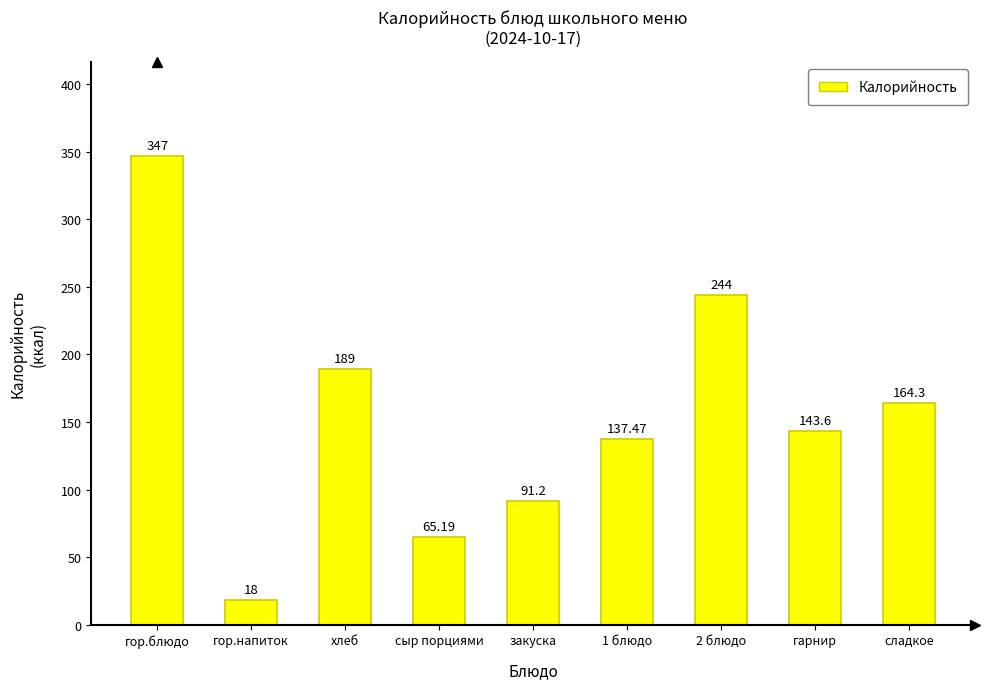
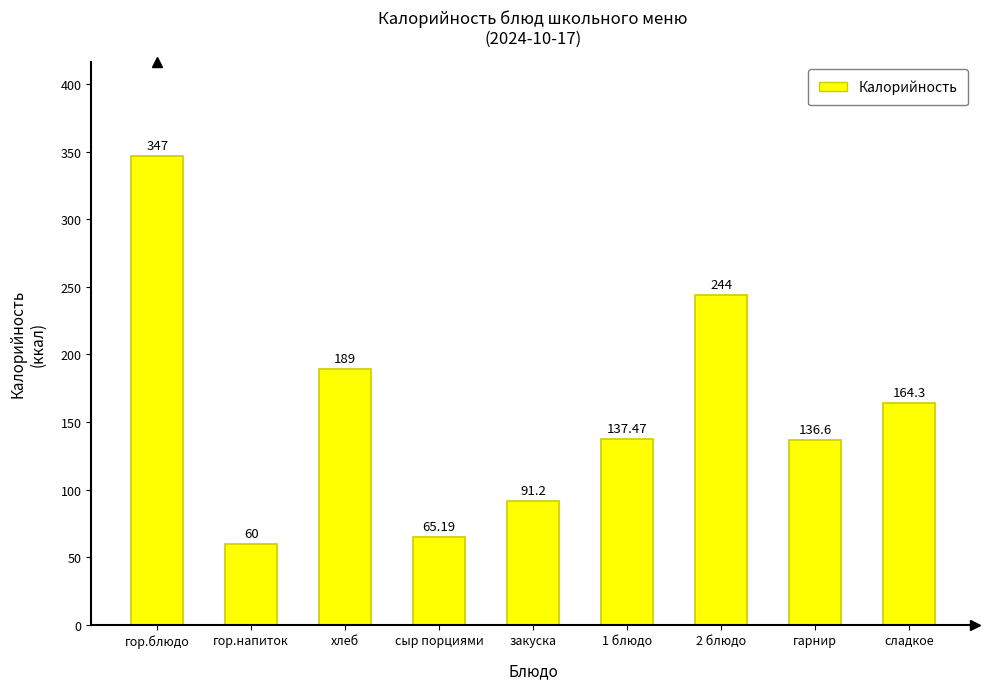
  {
    "гор.блюдо": 347,
-   "гор.напиток": 18,
+   "гор.напиток": 60,
    "хлеб": 189,
    "сыр порциями": 65.19,
    "закуска": 91.2,
    "1 блюдо": 137.47,
    "2 блюдо": 244,
-   "гарнир": 143.6,
+   "гарнир": 136.6,
    "сладкое": 164.3
  }
